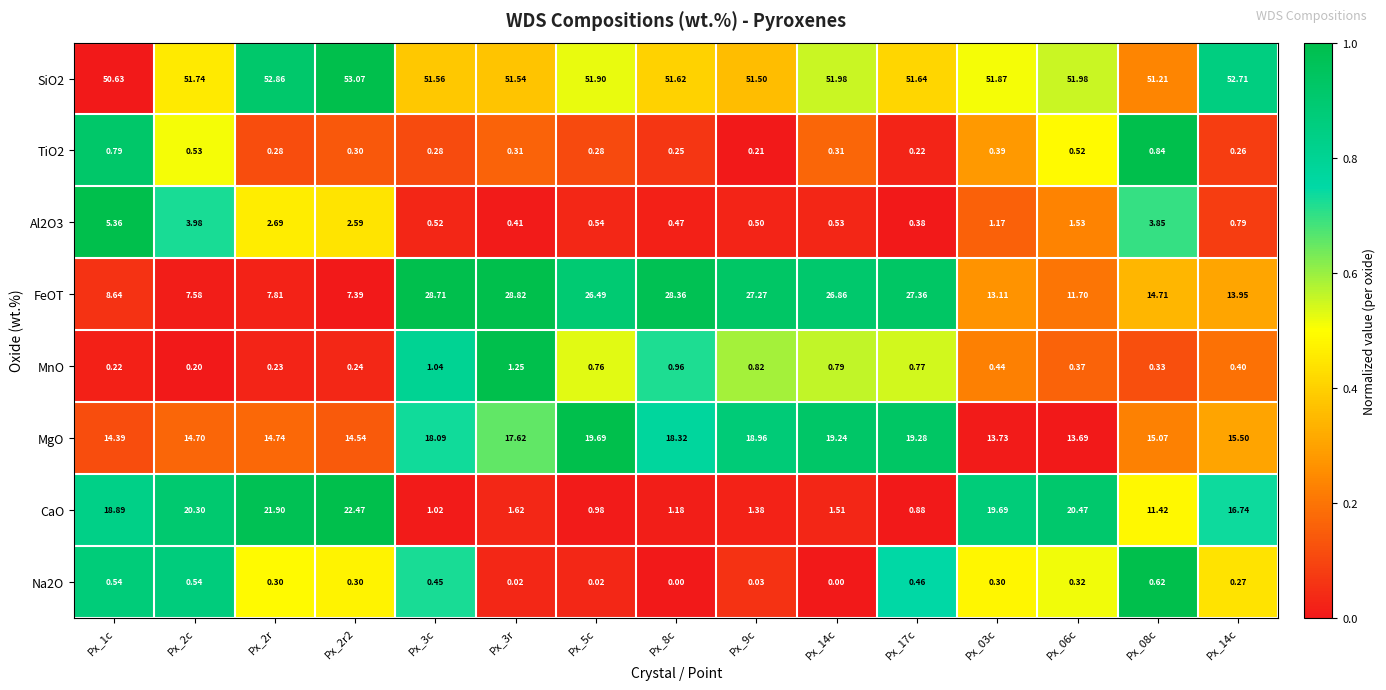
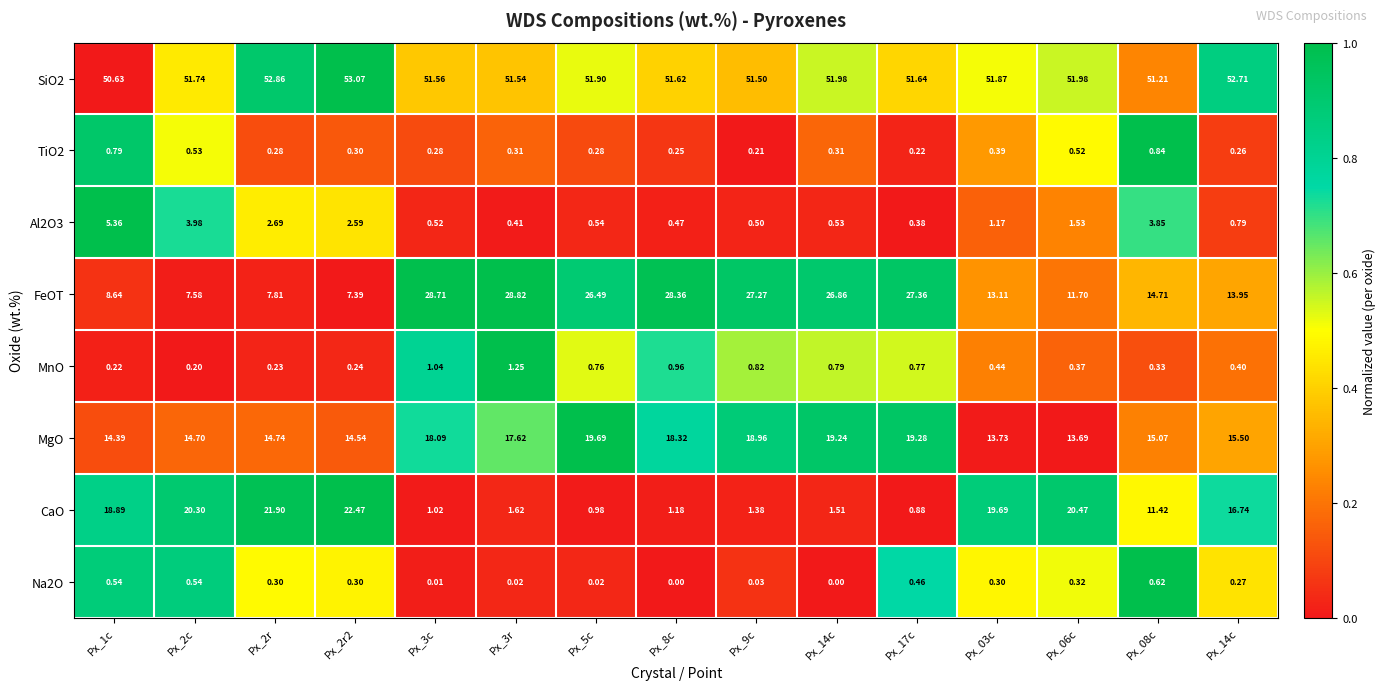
  {
    "SiO2": {
      "Px_1c": 50.63,
      "Px_2c": 51.74,
      "Px_2r": 52.86,
      "Px_2r2": 53.07,
      "Px_3c": 51.56,
      "Px_3r": 51.54,
      "Px_5c": 51.90,
      "Px_8c": 51.62,
      "Px_9c": 51.50,
      "Px_17c": 51.64,
      "Px_03c": 51.87,
      "Px_06c": 51.98,
      "Px_08c": 51.21
    },
    "TiO2": {
      "Px_1c": 0.79,
      "Px_2c": 0.53,
      "Px_2r": 0.28,
      "Px_2r2": 0.30,
      "Px_3c": 0.28,
      "Px_3r": 0.31,
      "Px_5c": 0.28,
      "Px_8c": 0.25,
      "Px_9c": 0.21,
      "Px_17c": 0.22,
      "Px_03c": 0.39,
      "Px_06c": 0.52,
      "Px_08c": 0.84
    },
    "Al2O3": {
      "Px_1c": 5.36,
      "Px_2c": 3.98,
      "Px_2r": 2.69,
      "Px_2r2": 2.59,
      "Px_3c": 0.52,
      "Px_3r": 0.41,
      "Px_5c": 0.54,
      "Px_8c": 0.47,
      "Px_9c": 0.50,
      "Px_17c": 0.38,
      "Px_03c": 1.17,
      "Px_06c": 1.53,
      "Px_08c": 3.85
    },
    "FeOT": {
      "Px_1c": 8.64,
      "Px_2c": 7.58,
      "Px_2r": 7.81,
      "Px_2r2": 7.39,
      "Px_3c": 28.71,
      "Px_3r": 28.82,
      "Px_5c": 26.49,
      "Px_8c": 28.36,
      "Px_9c": 27.27,
      "Px_17c": 27.36,
      "Px_03c": 13.11,
      "Px_06c": 11.70,
      "Px_08c": 14.71
    },
    "MnO": {
      "Px_1c": 0.22,
      "Px_2c": 0.20,
      "Px_2r": 0.23,
      "Px_2r2": 0.24,
      "Px_3c": 1.04,
      "Px_3r": 1.25,
      "Px_5c": 0.76,
      "Px_8c": 0.96,
      "Px_9c": 0.82,
      "Px_17c": 0.77,
      "Px_03c": 0.44,
      "Px_06c": 0.37,
      "Px_08c": 0.33
    },
    "MgO": {
      "Px_1c": 14.39,
      "Px_2c": 14.70,
      "Px_2r": 14.74,
      "Px_2r2": 14.54,
      "Px_3c": 18.09,
      "Px_3r": 17.62,
      "Px_5c": 19.69,
      "Px_8c": 18.32,
      "Px_9c": 18.96,
      "Px_17c": 19.28,
      "Px_03c": 13.73,
      "Px_06c": 13.69,
      "Px_08c": 15.07
    },
    "CaO": {
      "Px_1c": 18.89,
      "Px_2c": 20.30,
      "Px_2r": 21.90,
      "Px_2r2": 22.47,
      "Px_3c": 1.02,
      "Px_3r": 1.62,
      "Px_5c": 0.98,
      "Px_8c": 1.18,
      "Px_9c": 1.38,
      "Px_17c": 0.88,
      "Px_03c": 19.69,
      "Px_06c": 20.47,
      "Px_08c": 11.42
    },
    "Na2O": {
      "Px_1c": 0.54,
      "Px_2c": 0.54,
      "Px_2r": 0.30,
      "Px_2r2": 0.30,
-     "Px_3c": 0.45,
+     "Px_3c": 0.01,
      "Px_3r": 0.02,
      "Px_5c": 0.02,
      "Px_8c": 0.00,
      "Px_9c": 0.03,
      "Px_17c": 0.46,
      "Px_03c": 0.30,
      "Px_06c": 0.32,
      "Px_08c": 0.62
    }
  }
